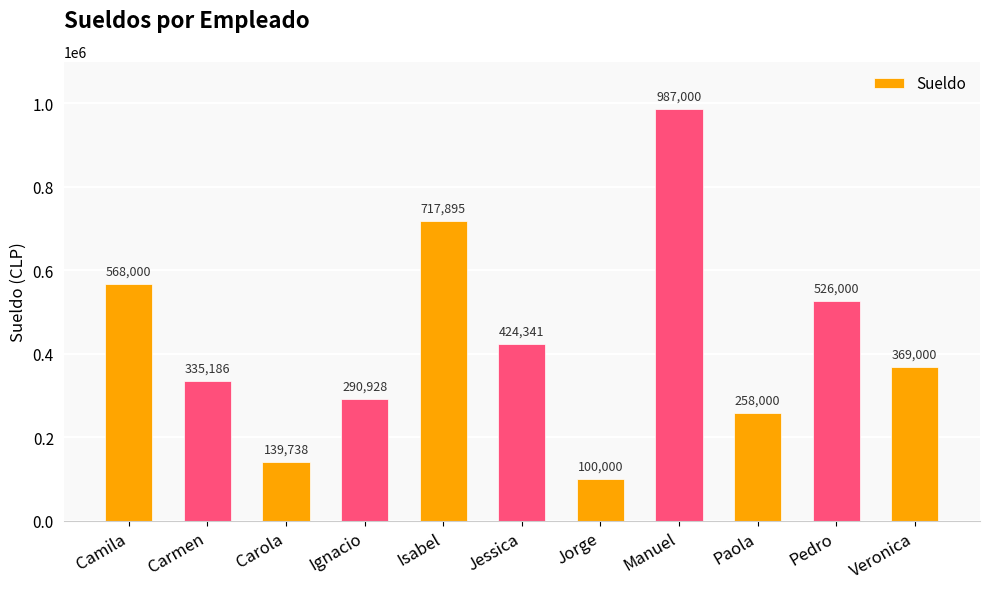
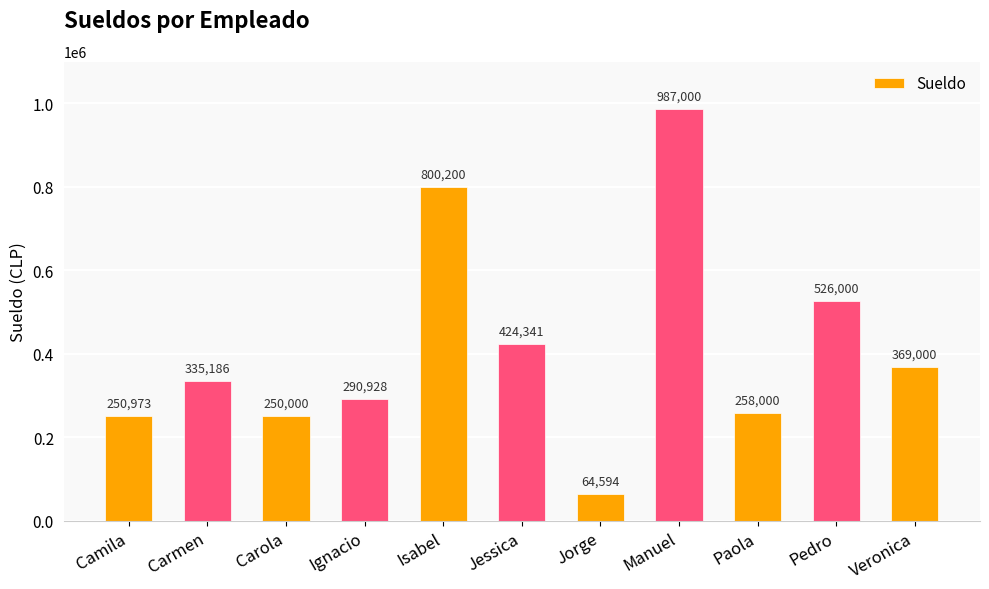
  {
-   "Camila": "568,000",
+   "Camila": "250,973",
    "Carmen": "335,186",
-   "Carola": "139,738",
+   "Carola": "250,000",
    "Ignacio": "290,928",
-   "Isabel": "717,895",
+   "Isabel": "800,200",
    "Jessica": "424,341",
-   "Jorge": "100,000",
+   "Jorge": "64,594",
    "Manuel": "987,000",
    "Paola": "258,000",
    "Pedro": "526,000",
    "Veronica": "369,000"
  }
